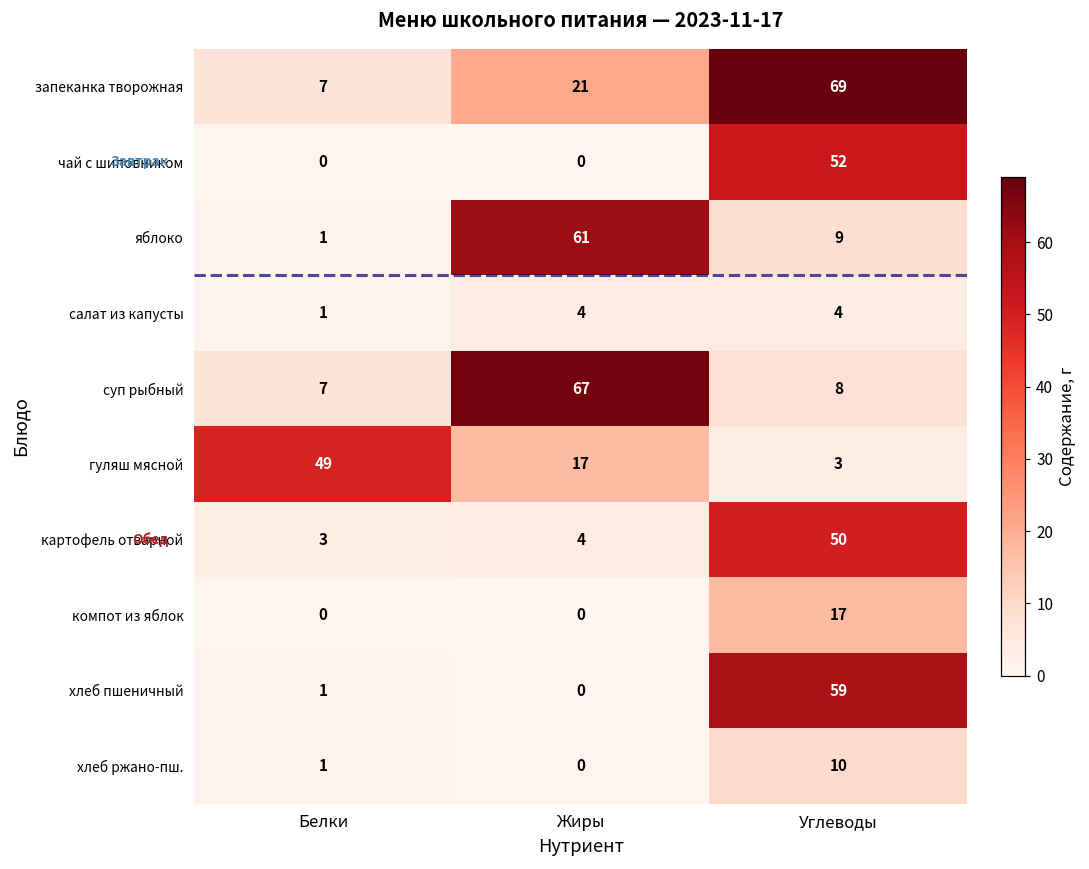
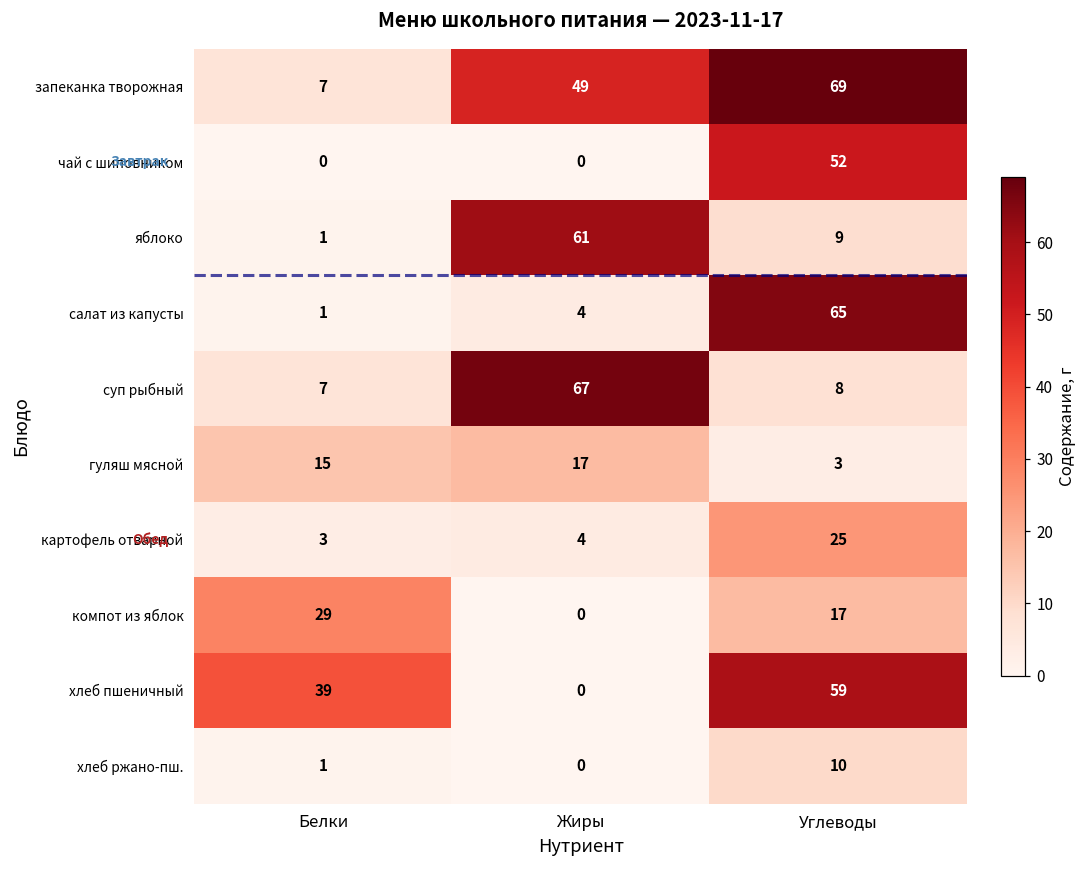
  {
    "запеканка творожная": {
      "Белки": 7,
-     "Жиры": 21,
+     "Жиры": 49,
      "Углеводы": 69
    },
    "чай с шиповником": {
      "Белки": 0,
      "Жиры": 0,
      "Углеводы": 52
    },
    "яблоко": {
      "Белки": 1,
      "Жиры": 61,
      "Углеводы": 9
    },
    "салат из капусты": {
      "Белки": 1,
      "Жиры": 4,
-     "Углеводы": 4
+     "Углеводы": 65
    },
    "суп рыбный": {
      "Белки": 7,
      "Жиры": 67,
      "Углеводы": 8
    },
    "гуляш мясной": {
-     "Белки": 49,
+     "Белки": 15,
      "Жиры": 17,
      "Углеводы": 3
    },
    "картофель отварной": {
      "Белки": 3,
      "Жиры": 4,
-     "Углеводы": 50
+     "Углеводы": 25
    },
    "компот из яблок": {
-     "Белки": 0,
+     "Белки": 29,
      "Жиры": 0,
      "Углеводы": 17
    },
    "хлеб пшеничный": {
-     "Белки": 1,
+     "Белки": 39,
      "Жиры": 0,
      "Углеводы": 59
    },
    "хлеб ржано-пш.": {
      "Белки": 1,
      "Жиры": 0,
      "Углеводы": 10
    }
  }
